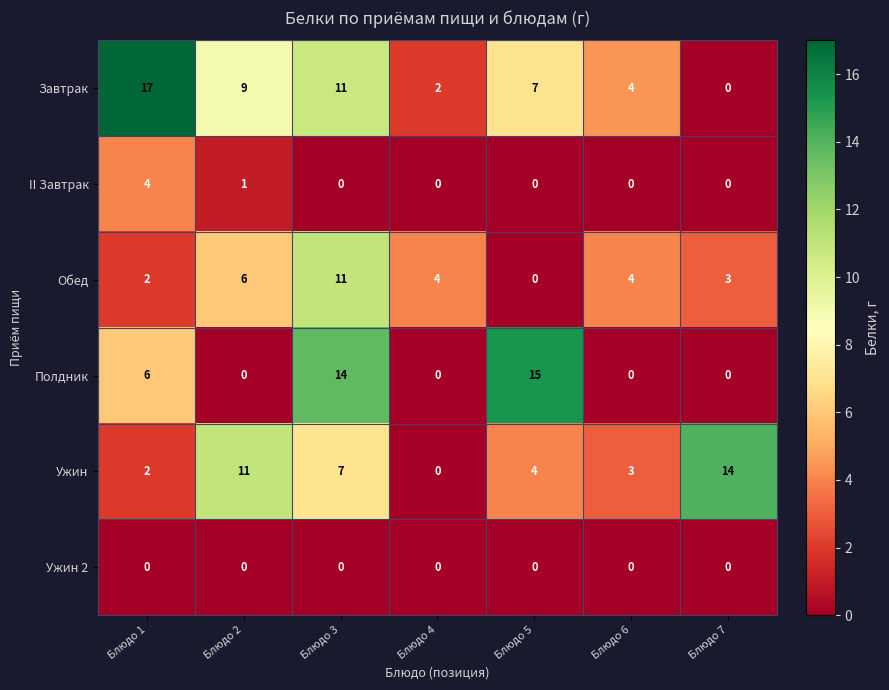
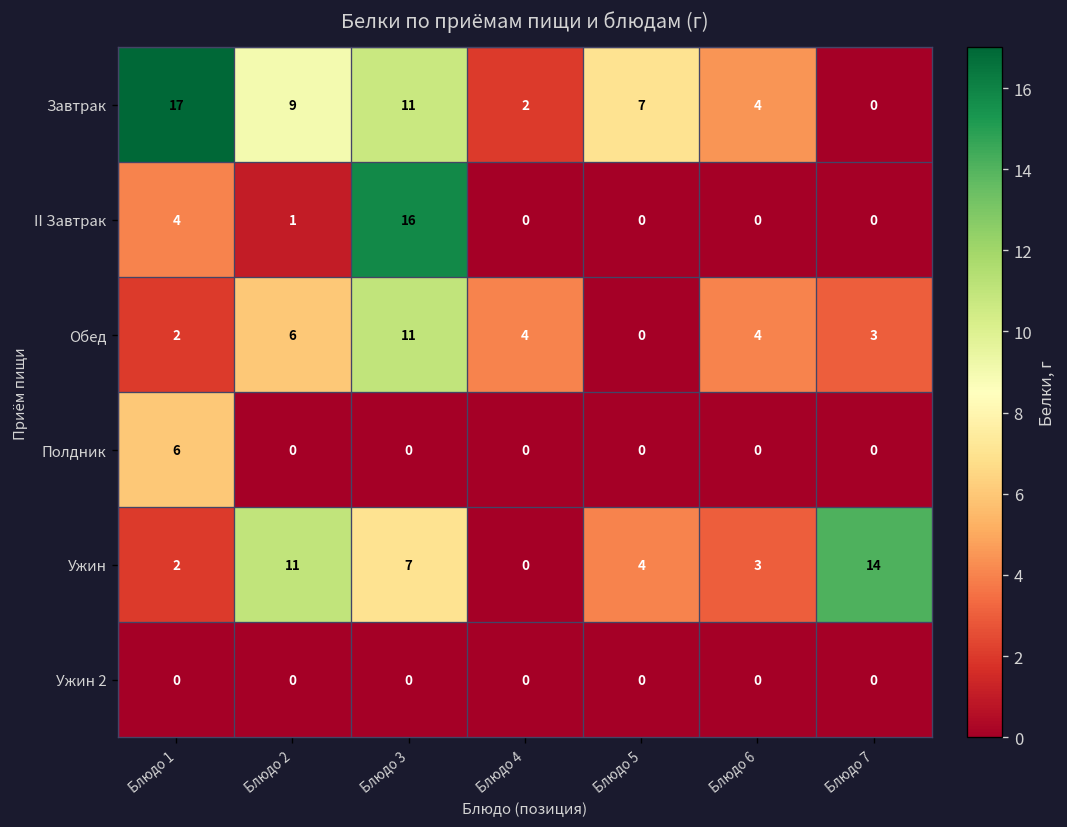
  {
    "Завтрак": {
      "Блюдо 1": 17,
      "Блюдо 2": 9,
      "Блюдо 3": 11,
      "Блюдо 4": 2,
      "Блюдо 5": 7,
      "Блюдо 6": 4,
      "Блюдо 7": 0
    },
    "II Завтрак": {
      "Блюдо 1": 4,
      "Блюдо 2": 1,
-     "Блюдо 3": 0,
+     "Блюдо 3": 16,
      "Блюдо 4": 0,
      "Блюдо 5": 0,
      "Блюдо 6": 0,
      "Блюдо 7": 0
    },
    "Обед": {
      "Блюдо 1": 2,
      "Блюдо 2": 6,
      "Блюдо 3": 11,
      "Блюдо 4": 4,
      "Блюдо 5": 0,
      "Блюдо 6": 4,
      "Блюдо 7": 3
    },
    "Полдник": {
      "Блюдо 1": 6,
      "Блюдо 2": 0,
-     "Блюдо 3": 14,
+     "Блюдо 3": 0,
      "Блюдо 4": 0,
-     "Блюдо 5": 15,
+     "Блюдо 5": 0,
      "Блюдо 6": 0,
      "Блюдо 7": 0
    },
    "Ужин": {
      "Блюдо 1": 2,
      "Блюдо 2": 11,
      "Блюдо 3": 7,
      "Блюдо 4": 0,
      "Блюдо 5": 4,
      "Блюдо 6": 3,
      "Блюдо 7": 14
    },
    "Ужин 2": {
      "Блюдо 1": 0,
      "Блюдо 2": 0,
      "Блюдо 3": 0,
      "Блюдо 4": 0,
      "Блюдо 5": 0,
      "Блюдо 6": 0,
      "Блюдо 7": 0
    }
  }
